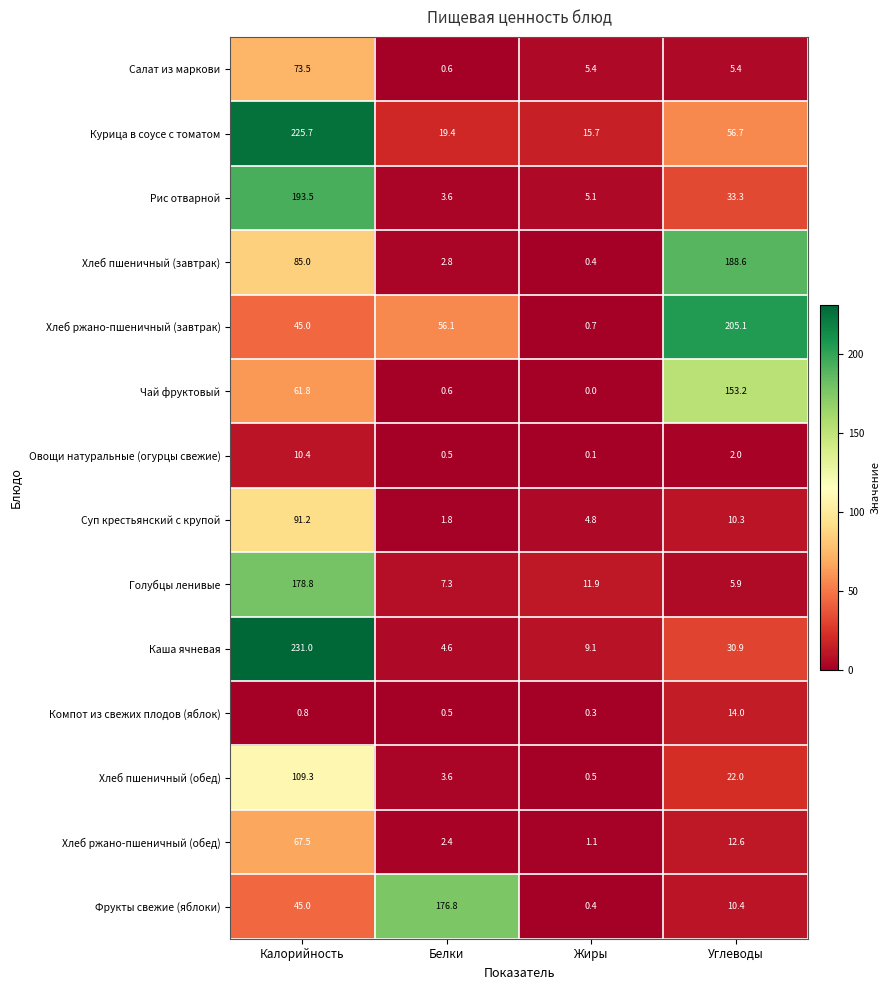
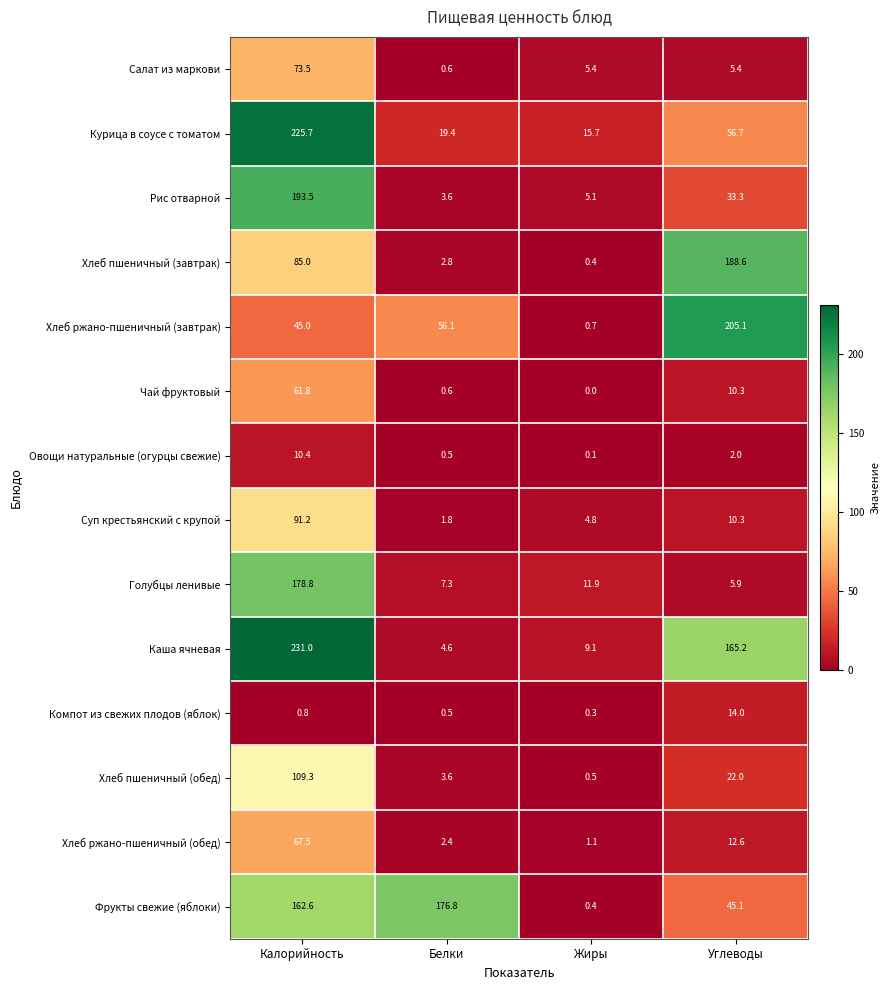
  {
    "Салат из маркови": {
      "Калорийность": 73.5,
      "Белки": 0.6,
      "Жиры": 5.4,
      "Углеводы": 5.4
    },
    "Курица в соусе с томатом": {
      "Калорийность": 225.7,
      "Белки": 19.4,
      "Жиры": 15.7,
      "Углеводы": 56.7
    },
    "Рис отварной": {
      "Калорийность": 193.5,
      "Белки": 3.6,
      "Жиры": 5.1,
      "Углеводы": 33.3
    },
    "Хлеб пшеничный (завтрак)": {
      "Калорийность": 85.0,
      "Белки": 2.8,
      "Жиры": 0.4,
      "Углеводы": 188.6
    },
    "Хлеб ржано-пшеничный (завтрак)": {
      "Калорийность": 45.0,
      "Белки": 56.1,
      "Жиры": 0.7,
      "Углеводы": 205.1
    },
    "Чай фруктовый": {
      "Калорийность": 61.8,
      "Белки": 0.6,
      "Жиры": 0.0,
-     "Углеводы": 153.2
+     "Углеводы": 10.3
    },
    "Овощи натуральные (огурцы свежие)": {
      "Калорийность": 10.4,
      "Белки": 0.5,
      "Жиры": 0.1,
      "Углеводы": 2.0
    },
    "Суп крестьянский с крупой": {
      "Калорийность": 91.2,
      "Белки": 1.8,
      "Жиры": 4.8,
      "Углеводы": 10.3
    },
    "Голубцы ленивые": {
      "Калорийность": 178.8,
      "Белки": 7.3,
      "Жиры": 11.9,
      "Углеводы": 5.9
    },
    "Каша ячневая": {
      "Калорийность": 231.0,
      "Белки": 4.6,
      "Жиры": 9.1,
-     "Углеводы": 30.9
+     "Углеводы": 165.2
    },
    "Компот из свежих плодов (яблок)": {
      "Калорийность": 0.8,
      "Белки": 0.5,
      "Жиры": 0.3,
      "Углеводы": 14.0
    },
    "Хлеб пшеничный (обед)": {
      "Калорийность": 109.3,
      "Белки": 3.6,
      "Жиры": 0.5,
      "Углеводы": 22.0
    },
    "Хлеб ржано-пшеничный (обед)": {
      "Калорийность": 67.5,
      "Белки": 2.4,
      "Жиры": 1.1,
      "Углеводы": 12.6
    },
    "Фрукты свежие (яблоки)": {
-     "Калорийность": 45.0,
+     "Калорийность": 162.6,
      "Белки": 176.8,
      "Жиры": 0.4,
-     "Углеводы": 10.4
+     "Углеводы": 45.1
    }
  }
